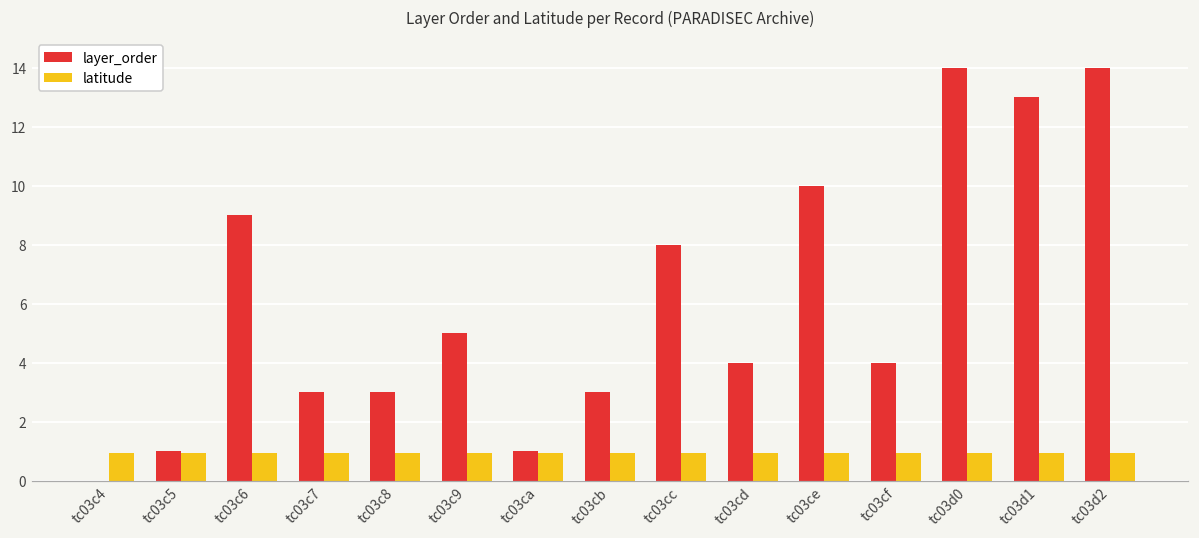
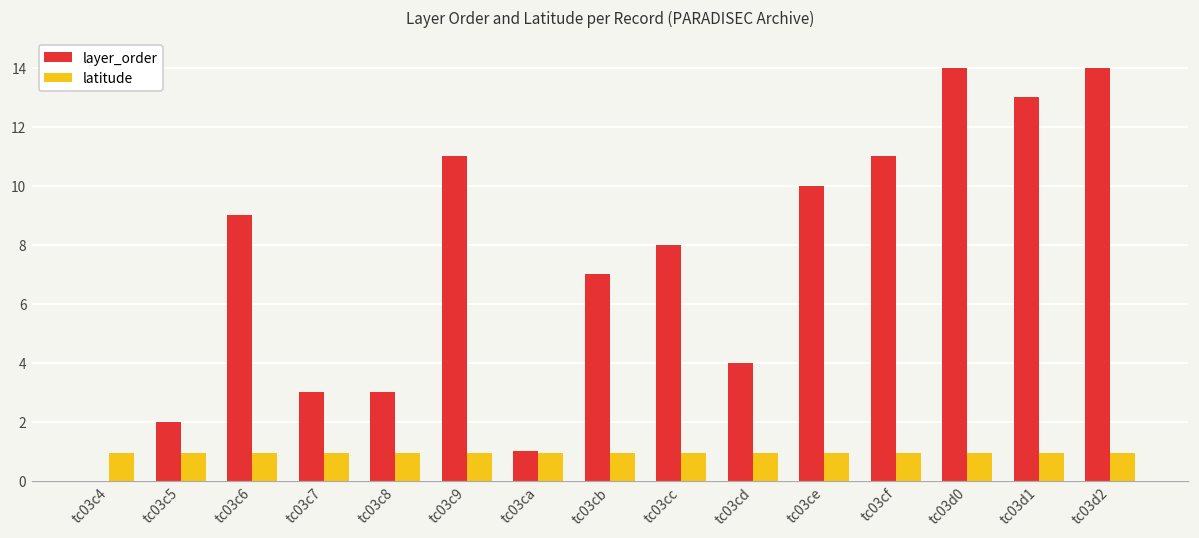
  {
    "layer_order": {
      "tc03c4": 0,
-     "tc03c5": 1,
+     "tc03c5": 2,
      "tc03c6": 9,
      "tc03c7": 3,
      "tc03c8": 3,
-     "tc03c9": 5,
+     "tc03c9": 11,
      "tc03ca": 1,
-     "tc03cb": 3,
+     "tc03cb": 7,
      "tc03cc": 8,
      "tc03cd": 4,
      "tc03ce": 10,
-     "tc03cf": 4,
+     "tc03cf": 11,
      "tc03d0": 14,
      "tc03d1": 13,
      "tc03d2": 14
    },
    "latitude": {
      "tc03c4": 1,
      "tc03c5": 1,
      "tc03c6": 1,
      "tc03c7": 1,
      "tc03c8": 1,
      "tc03c9": 1,
      "tc03ca": 1,
      "tc03cb": 1,
      "tc03cc": 1,
      "tc03cd": 1,
      "tc03ce": 1,
      "tc03cf": 1,
      "tc03d0": 1,
      "tc03d1": 1,
      "tc03d2": 1
    }
  }
